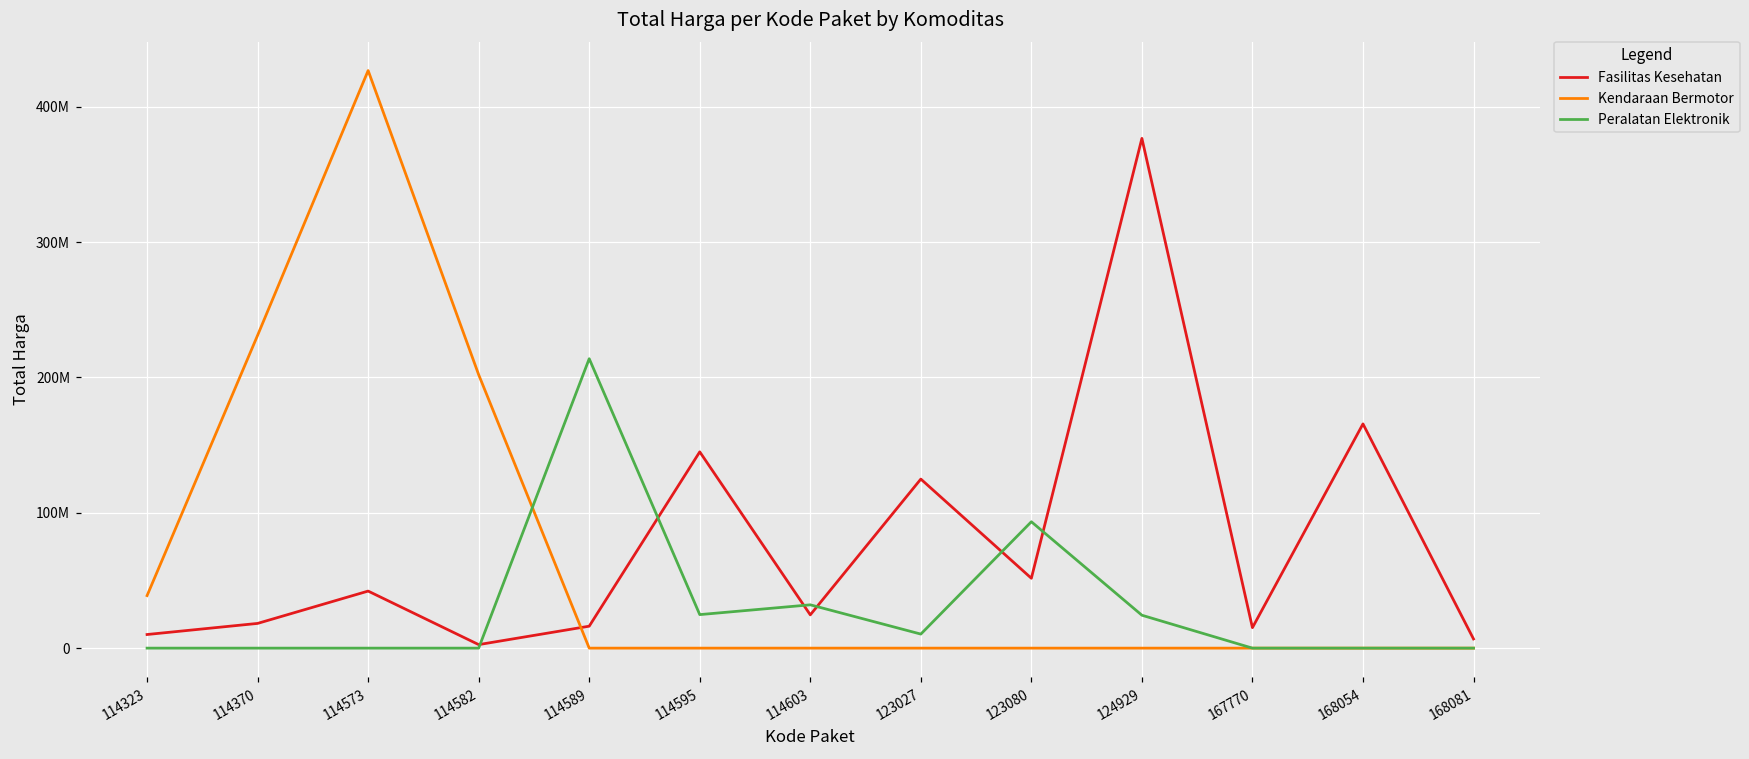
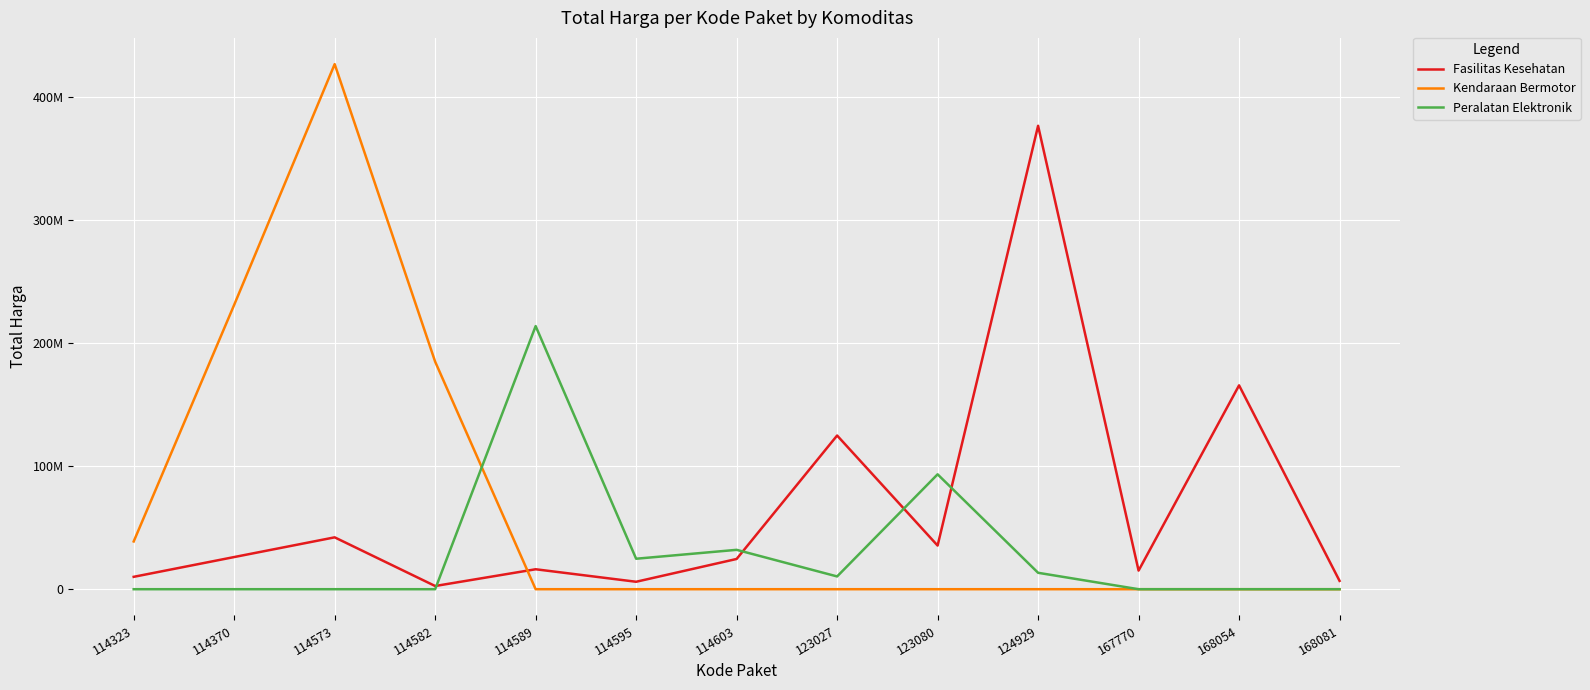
  {
    "Fasilitas Kesehatan": {
      "114323": 10000000,
-     "114370": 18000000,
+     "114370": 26000000,
      "114573": 42000000,
      "114582": 3000000,
      "114589": 16000000,
-     "114595": 145000000,
+     "114595": 6000000,
      "114603": 25000000,
      "123027": 125000000,
-     "123080": 52000000,
+     "123080": 35000000,
      "124929": 377000000,
      "167770": 15000000,
      "168054": 166000000,
      "168081": 7000000
    },
    "Kendaraan Bermotor": {
      "114323": 39000000,
      "114370": 231000000,
      "114573": 427000000,
-     "114582": 202000000,
+     "114582": 185000000,
      "114589": 0,
      "114595": 0,
      "114603": 0,
      "123027": 0,
      "123080": 0,
      "124929": 0
    },
    "Peralatan Elektronik": {
      "114323": 0,
      "114370": 0,
      "114573": 0,
      "114582": 0,
      "114589": 214000000,
      "114595": 25000000,
      "114603": 32000000,
      "123027": 10000000,
      "123080": 93000000,
-     "124929": 24000000
+     "124929": 13000000
    }
  }
